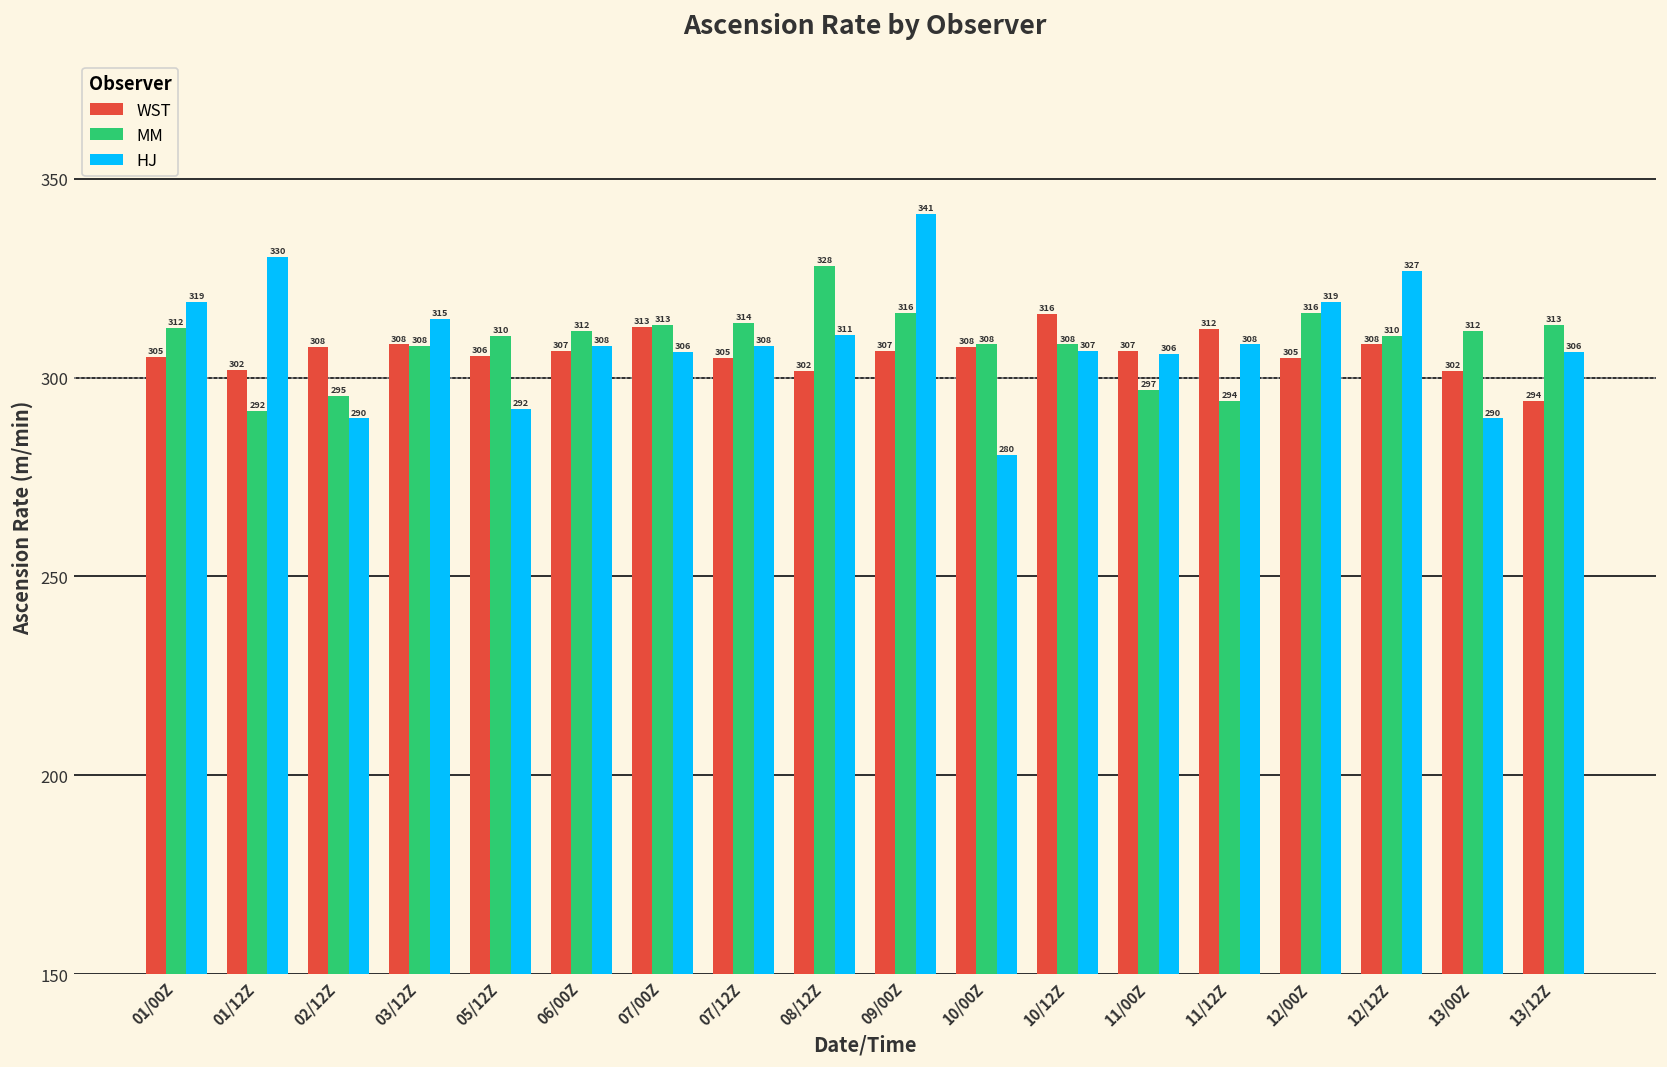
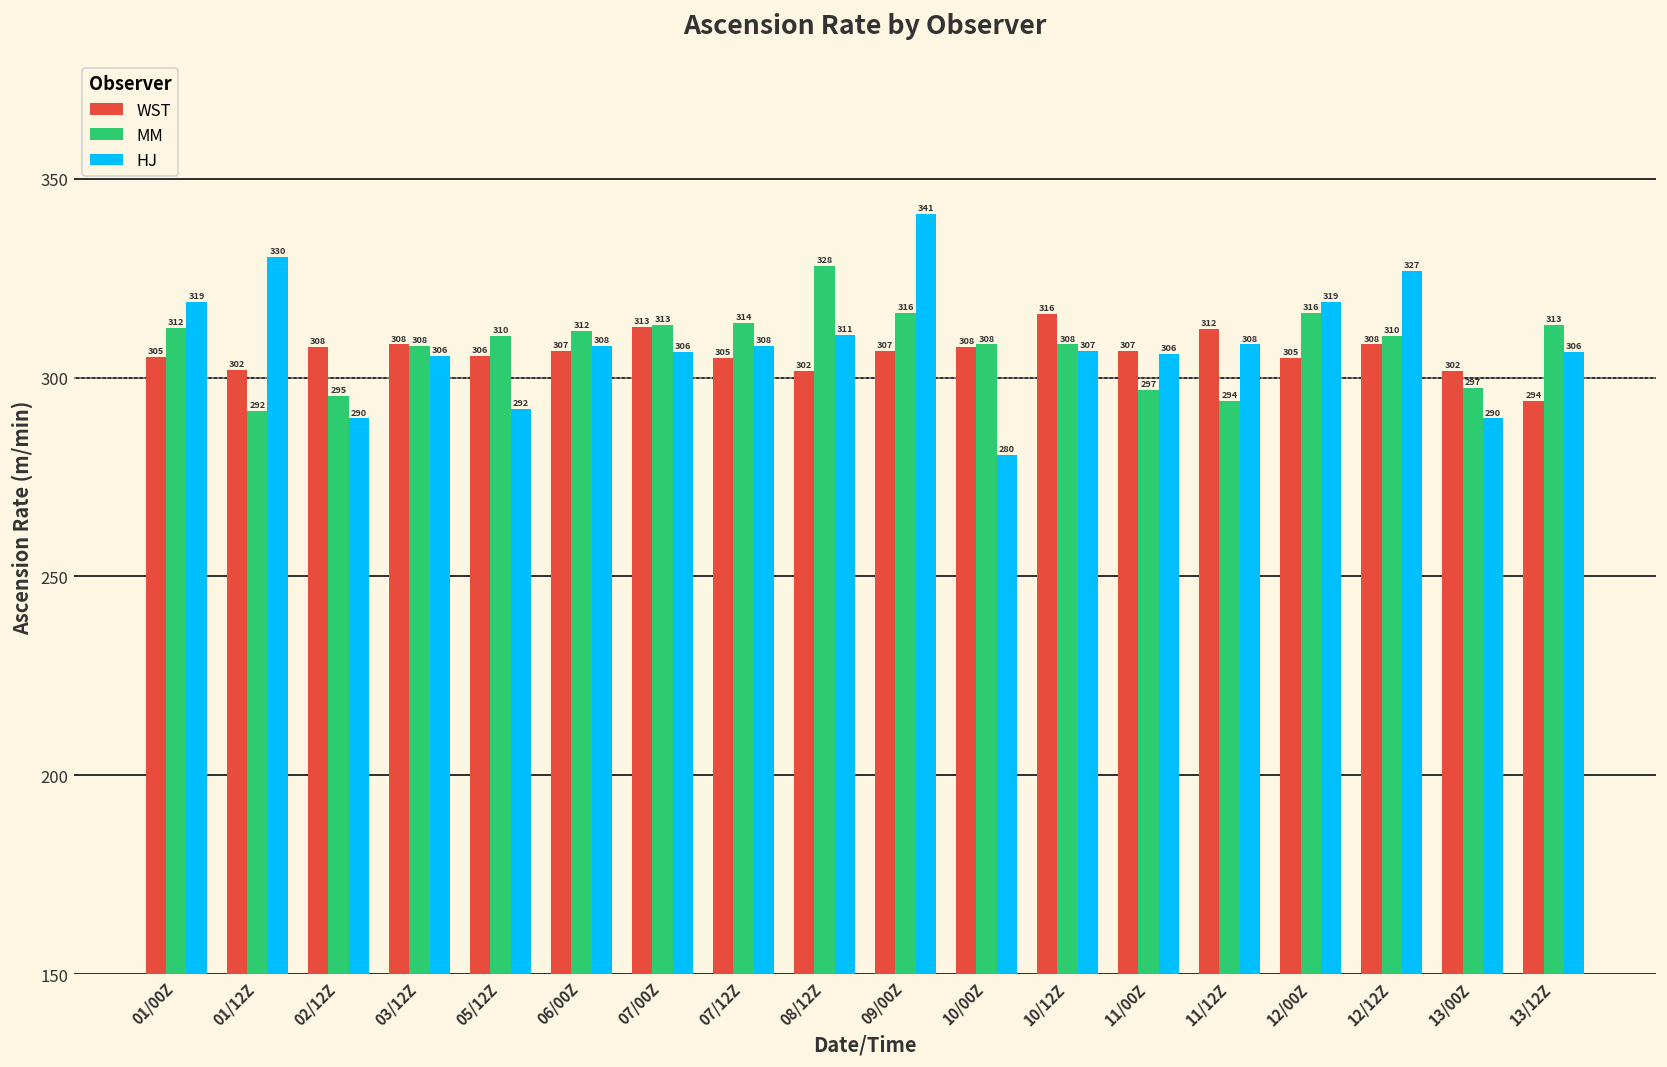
  {
    "WST": {
      "01/00Z": 305,
      "01/12Z": 302,
      "02/12Z": 308,
      "03/12Z": 308,
      "05/12Z": 306,
      "06/00Z": 307,
      "07/00Z": 313,
      "07/12Z": 305,
      "08/12Z": 302,
      "09/00Z": 307,
      "10/00Z": 308,
      "10/12Z": 316,
      "11/00Z": 307,
      "11/12Z": 312,
      "12/00Z": 305,
      "12/12Z": 308,
      "13/00Z": 302,
      "13/12Z": 294
    },
    "MM": {
      "01/00Z": 312,
      "01/12Z": 292,
      "02/12Z": 295,
      "03/12Z": 308,
      "05/12Z": 310,
      "06/00Z": 312,
      "07/00Z": 313,
      "07/12Z": 314,
      "08/12Z": 328,
      "09/00Z": 316,
      "10/00Z": 308,
      "10/12Z": 308,
      "11/00Z": 297,
      "11/12Z": 294,
      "12/00Z": 316,
      "12/12Z": 310,
-     "13/00Z": 312,
+     "13/00Z": 297,
      "13/12Z": 313
    },
    "HJ": {
      "01/00Z": 319,
      "01/12Z": 330,
      "02/12Z": 290,
-     "03/12Z": 315,
+     "03/12Z": 306,
      "05/12Z": 292,
      "06/00Z": 308,
      "07/00Z": 306,
      "07/12Z": 308,
      "08/12Z": 311,
      "09/00Z": 341,
      "10/00Z": 280,
      "10/12Z": 307,
      "11/00Z": 306,
      "11/12Z": 308,
      "12/00Z": 319,
      "12/12Z": 327,
      "13/00Z": 290,
      "13/12Z": 306
    }
  }
